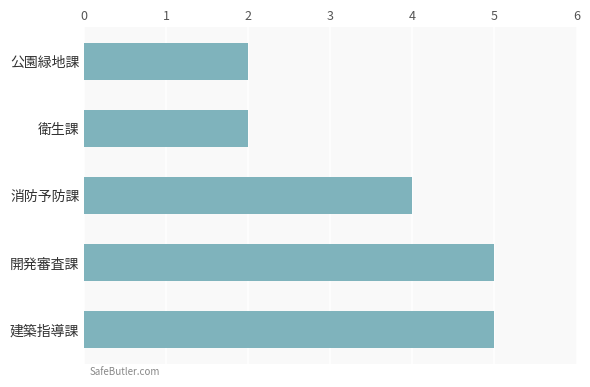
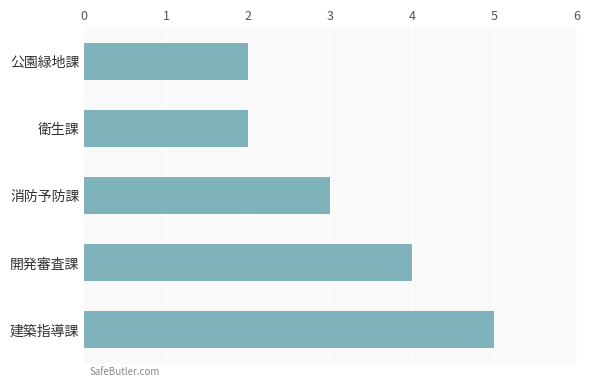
  {
    "公園緑地課": 2,
    "衛生課": 2,
-   "消防予防課": 4,
-   "開発審査課": 5,
+   "消防予防課": 3,
+   "開発審査課": 4,
    "建築指導課": 5
  }
